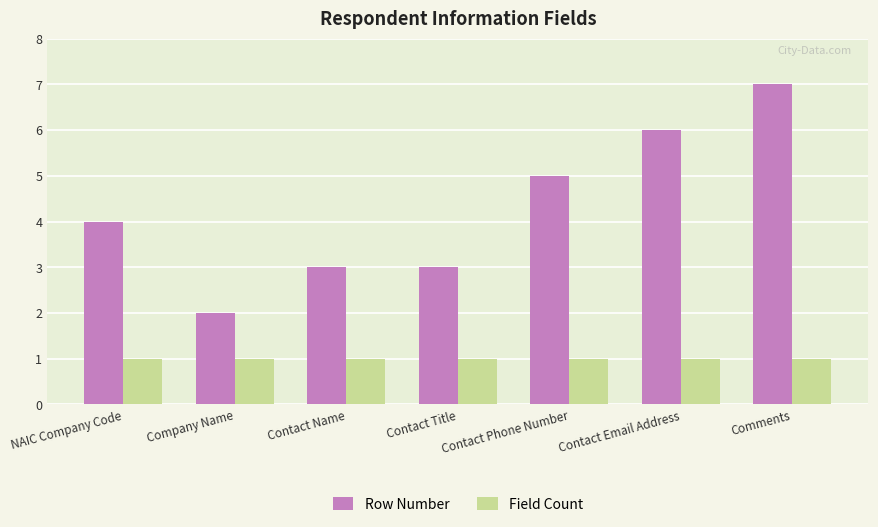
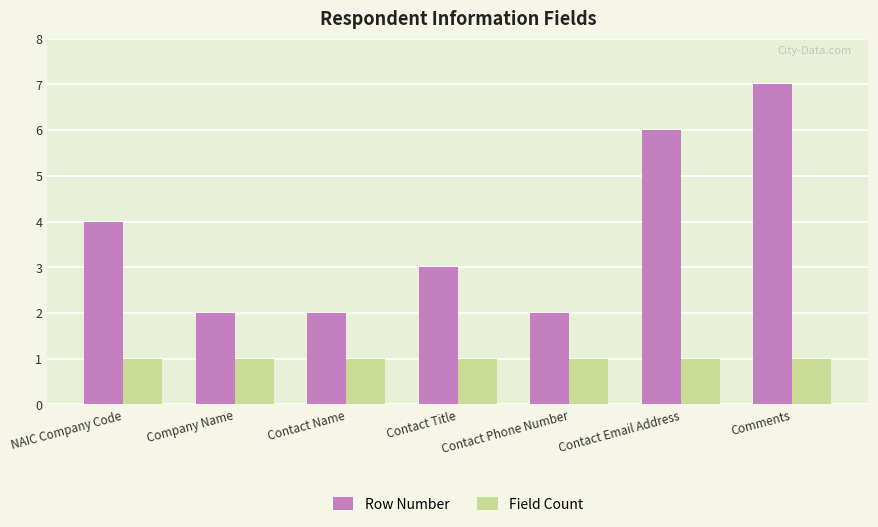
  {
    "Row Number": {
      "NAIC Company Code": 4,
      "Company Name": 2,
-     "Contact Name": 3,
+     "Contact Name": 2,
      "Contact Title": 3,
-     "Contact Phone Number": 5,
+     "Contact Phone Number": 2,
      "Contact Email Address": 6,
      "Comments": 7
    },
    "Field Count": {
      "NAIC Company Code": 1,
      "Company Name": 1,
      "Contact Name": 1,
      "Contact Title": 1,
      "Contact Phone Number": 1,
      "Contact Email Address": 1,
      "Comments": 1
    }
  }
